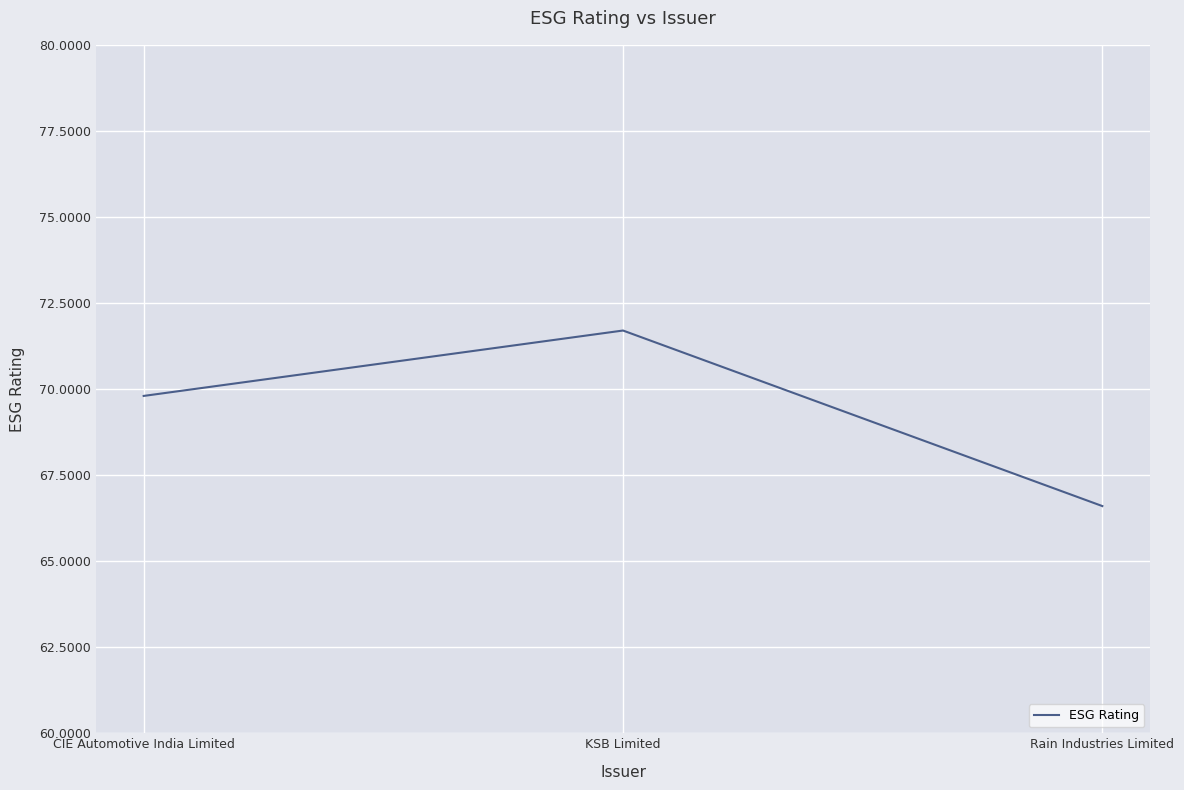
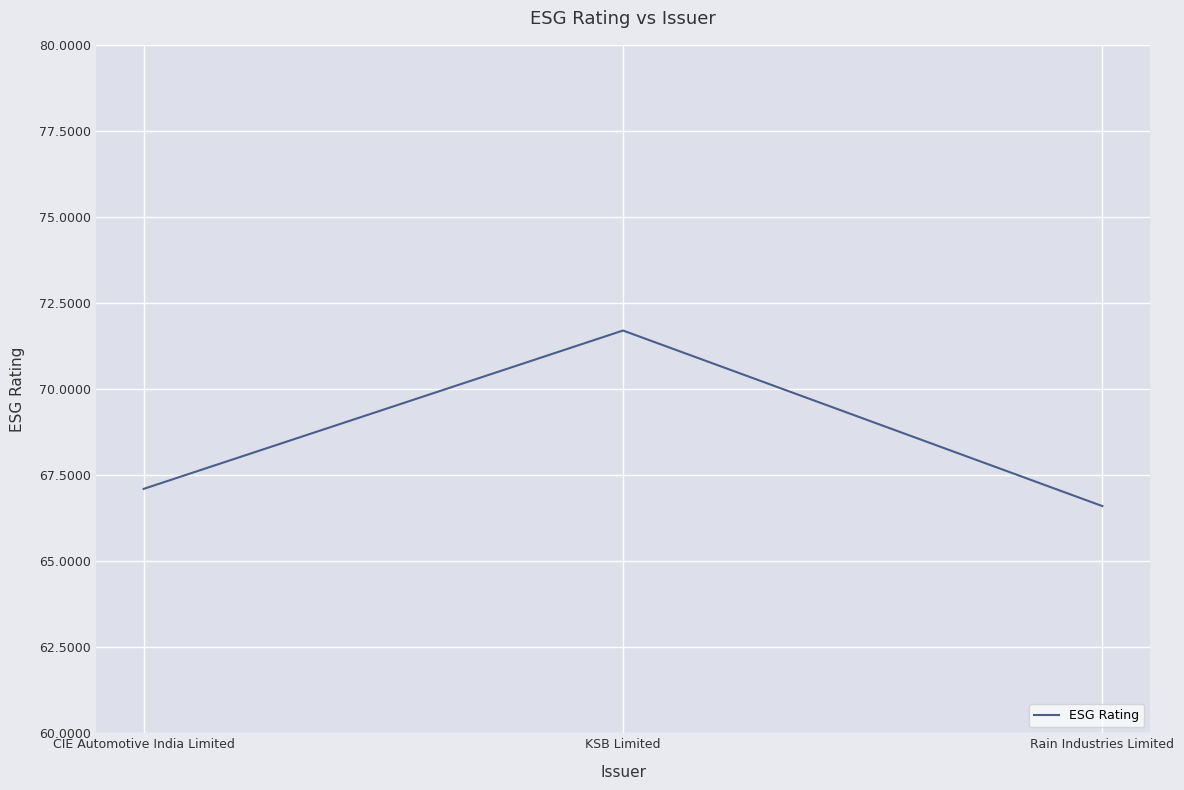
  {
-   "CIE Automotive India Limited": 69.8,
+   "CIE Automotive India Limited": 67.1,
    "KSB Limited": 71.7,
    "Rain Industries Limited": 66.6
  }
